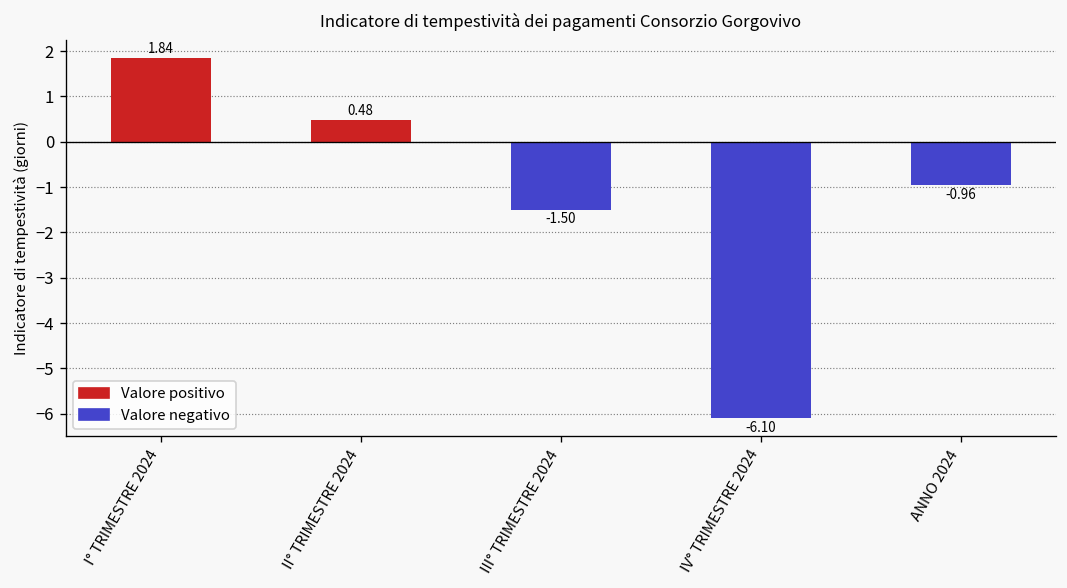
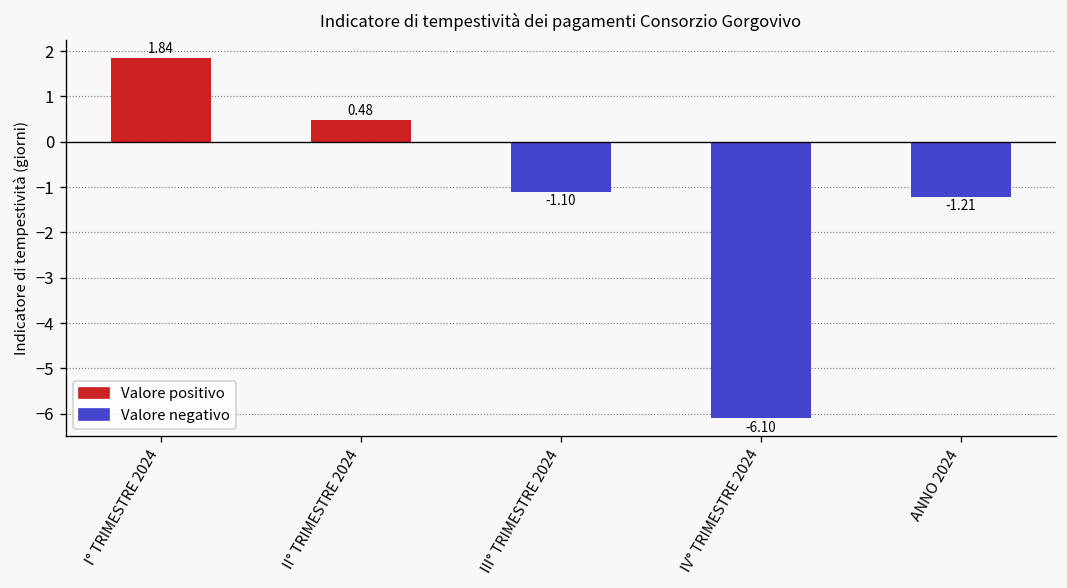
  {
    "I° TRIMESTRE 2024": 1.84,
    "II° TRIMESTRE 2024": 0.48,
-   "III° TRIMESTRE 2024": -1.50,
+   "III° TRIMESTRE 2024": -1.10,
    "IV° TRIMESTRE 2024": -6.10,
-   "ANNO 2024": -0.96
+   "ANNO 2024": -1.21
  }
